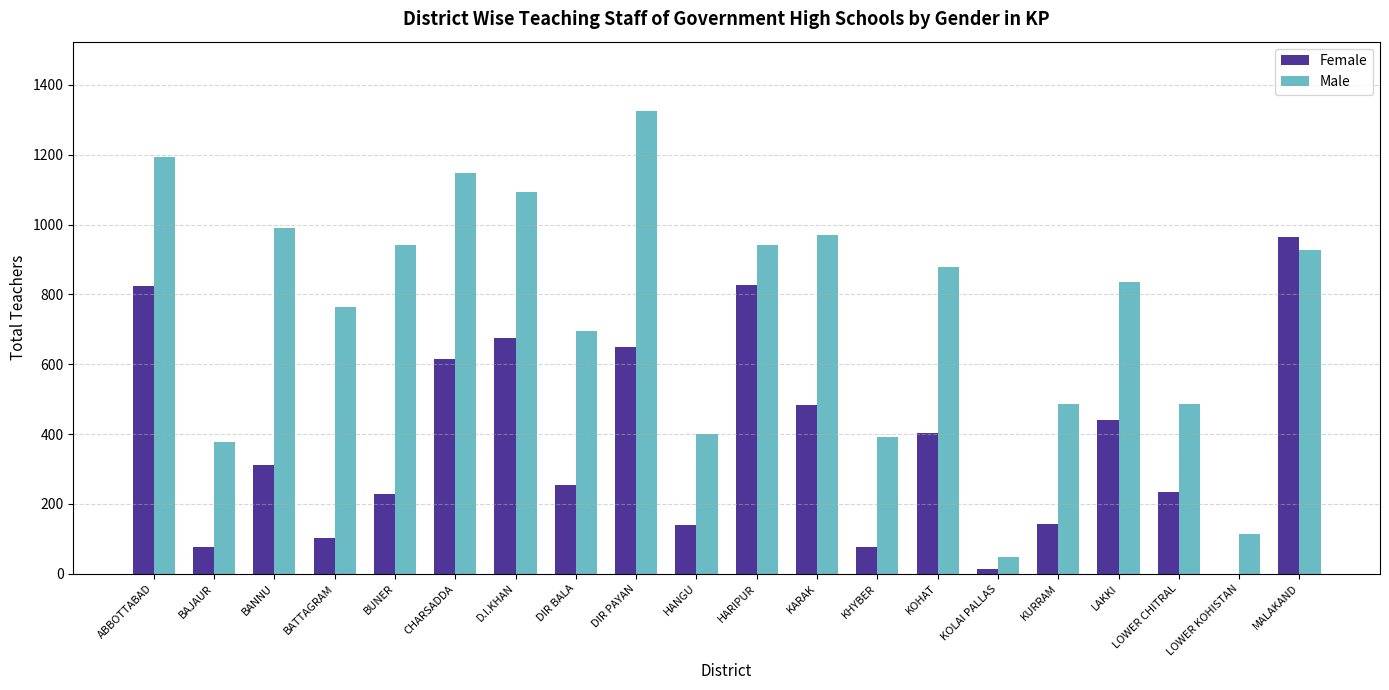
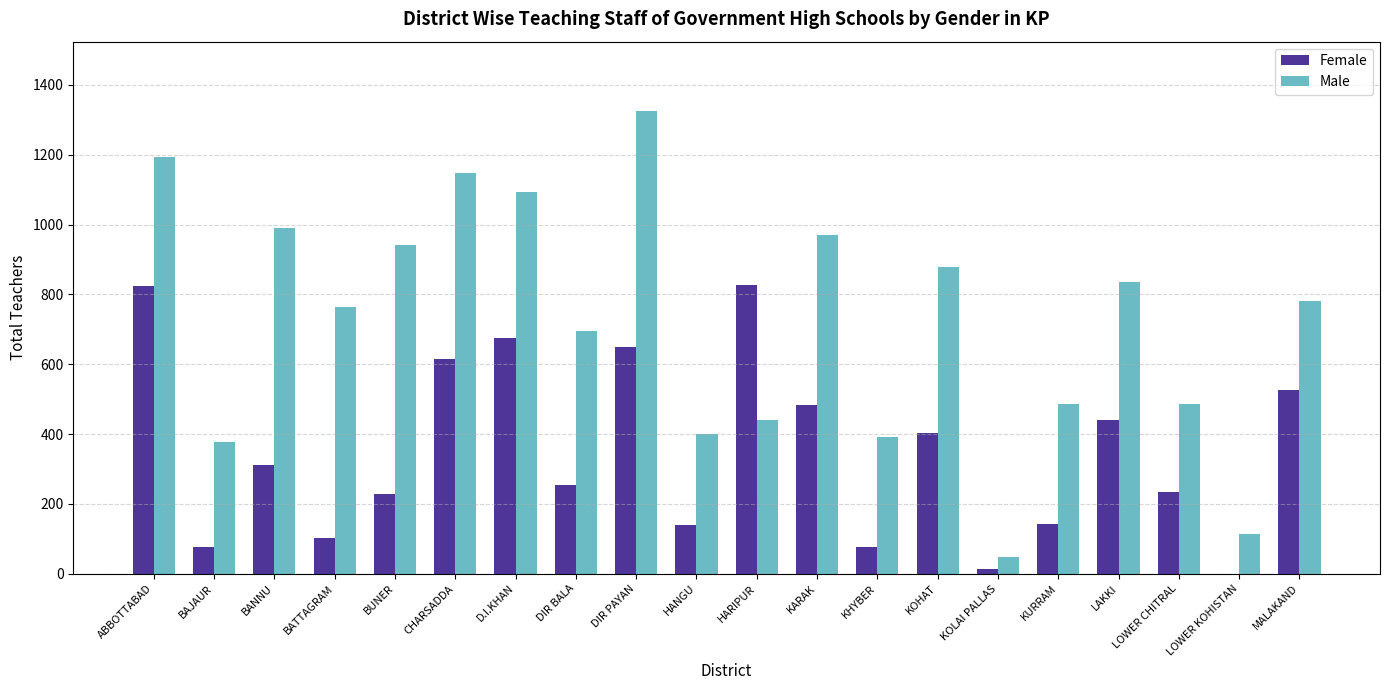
  {
    "Female": {
      "ABBOTTABAD": 820,
      "BAJAUR": 80,
      "BANNU": 310,
      "BATTAGRAM": 100,
      "BUNER": 230,
      "CHARSADDA": 620,
      "D.I.KHAN": 680,
      "DIR BALA": 250,
      "DIR PAYAN": 650,
      "HANGU": 140,
      "HARIPUR": 830,
      "KARAK": 480,
      "KHYBER": 80,
      "KOHAT": 400,
      "KOLAI PALLAS": 10,
      "KURRAM": 140,
      "LAKKI": 440,
      "LOWER CHITRAL": 230,
      "LOWER KOHISTAN": 0,
-     "MALAKAND": 960
+     "MALAKAND": 530
    },
    "Male": {
      "ABBOTTABAD": 1190,
      "BAJAUR": 380,
      "BANNU": 990,
      "BATTAGRAM": 770,
      "BUNER": 940,
      "CHARSADDA": 1150,
      "D.I.KHAN": 1090,
      "DIR BALA": 700,
      "DIR PAYAN": 1330,
      "HANGU": 400,
-     "HARIPUR": 940,
+     "HARIPUR": 440,
      "KARAK": 970,
      "KHYBER": 390,
      "KOHAT": 880,
      "KOLAI PALLAS": 50,
      "KURRAM": 490,
      "LAKKI": 840,
      "LOWER CHITRAL": 490,
      "LOWER KOHISTAN": 110,
-     "MALAKAND": 930
+     "MALAKAND": 780
    }
  }
